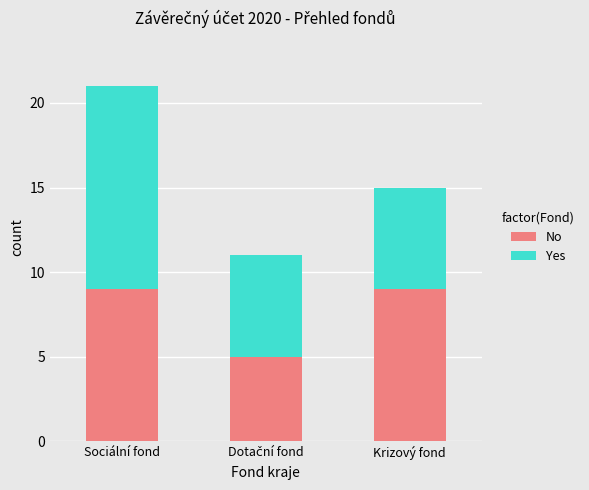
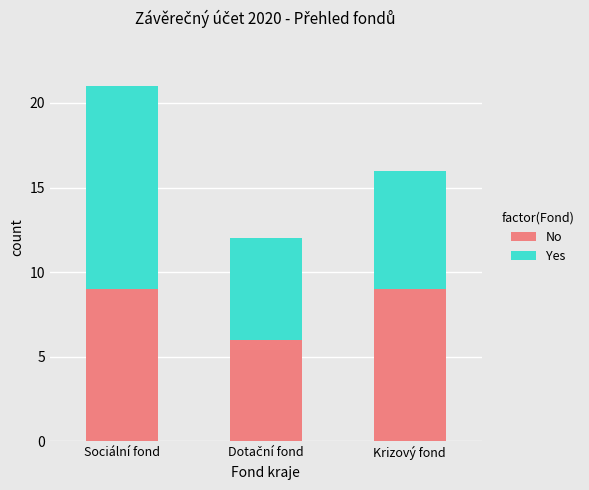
  {
    "No": {
      "Sociální fond": 9,
-     "Dotační fond": 5,
+     "Dotační fond": 6,
      "Krizový fond": 9
    },
    "Yes": {
      "Sociální fond": 12,
      "Dotační fond": 6,
-     "Krizový fond": 6
+     "Krizový fond": 7
    }
  }
